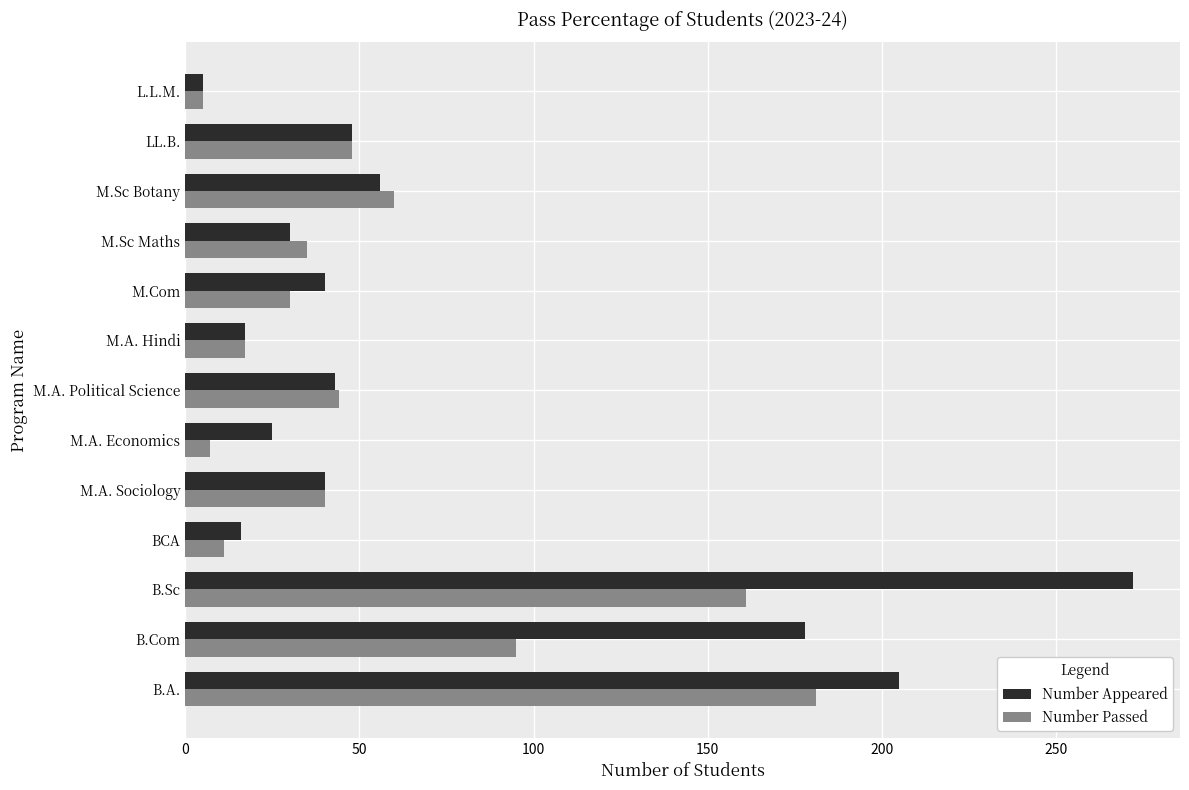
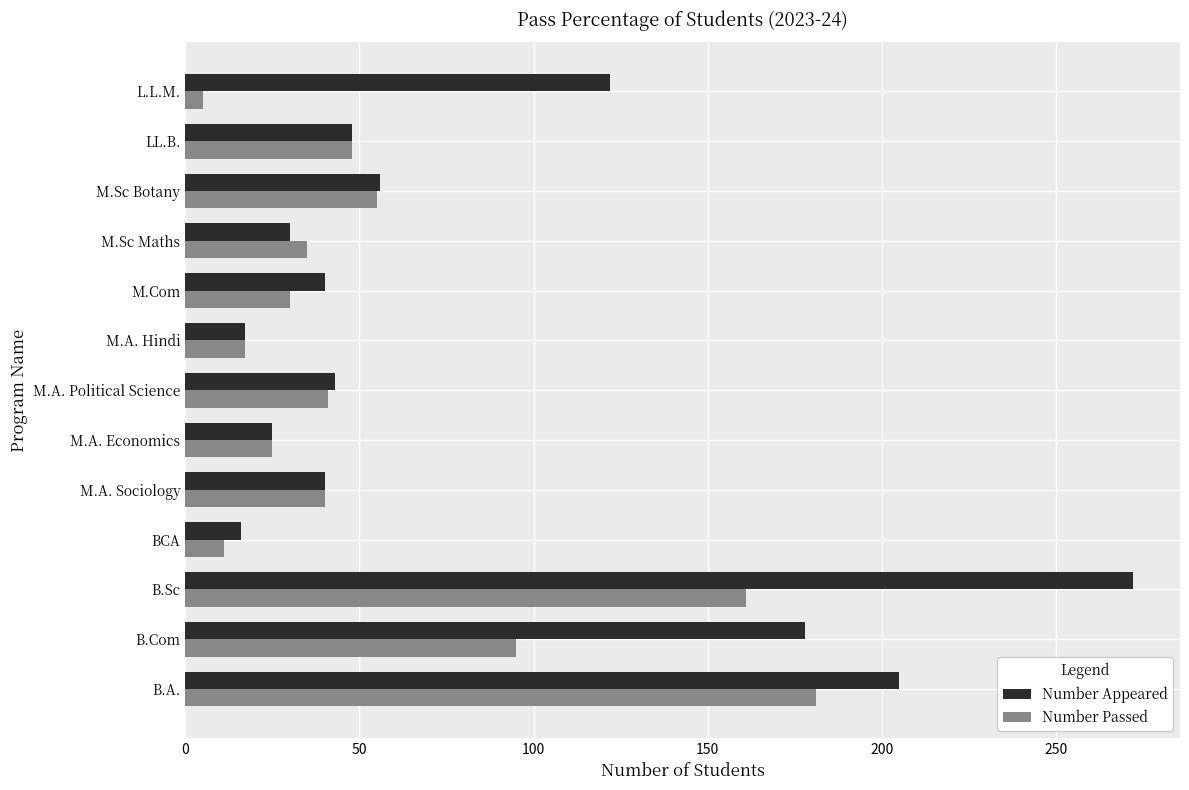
  {
    "Number Appeared": {
-     "L.L.M.": 5,
+     "L.L.M.": 122,
      "LL.B.": 48,
      "M.Sc Botany": 56,
      "M.Sc Maths": 30,
      "M.Com": 40,
      "M.A. Hindi": 17,
      "M.A. Political Science": 43,
      "M.A. Economics": 25,
      "M.A. Sociology": 40,
      "BCA": 16,
      "B.Sc": 272,
      "B.Com": 178,
      "B.A.": 205
    },
    "Number Passed": {
      "L.L.M.": 5,
      "LL.B.": 48,
-     "M.Sc Botany": 60,
+     "M.Sc Botany": 55,
      "M.Sc Maths": 35,
      "M.Com": 30,
      "M.A. Hindi": 17,
-     "M.A. Political Science": 44,
-     "M.A. Economics": 7,
+     "M.A. Political Science": 41,
+     "M.A. Economics": 25,
      "M.A. Sociology": 40,
      "BCA": 11,
      "B.Sc": 161,
      "B.Com": 95,
      "B.A.": 181
    }
  }
